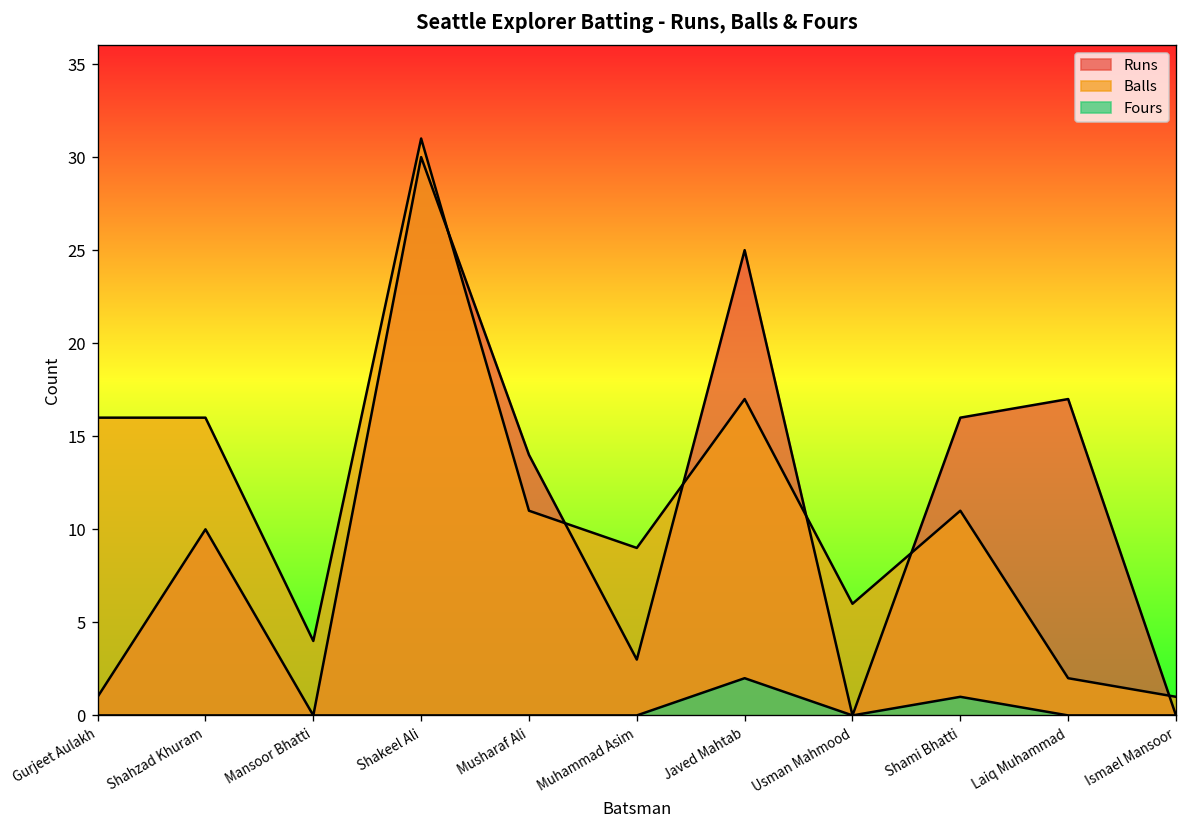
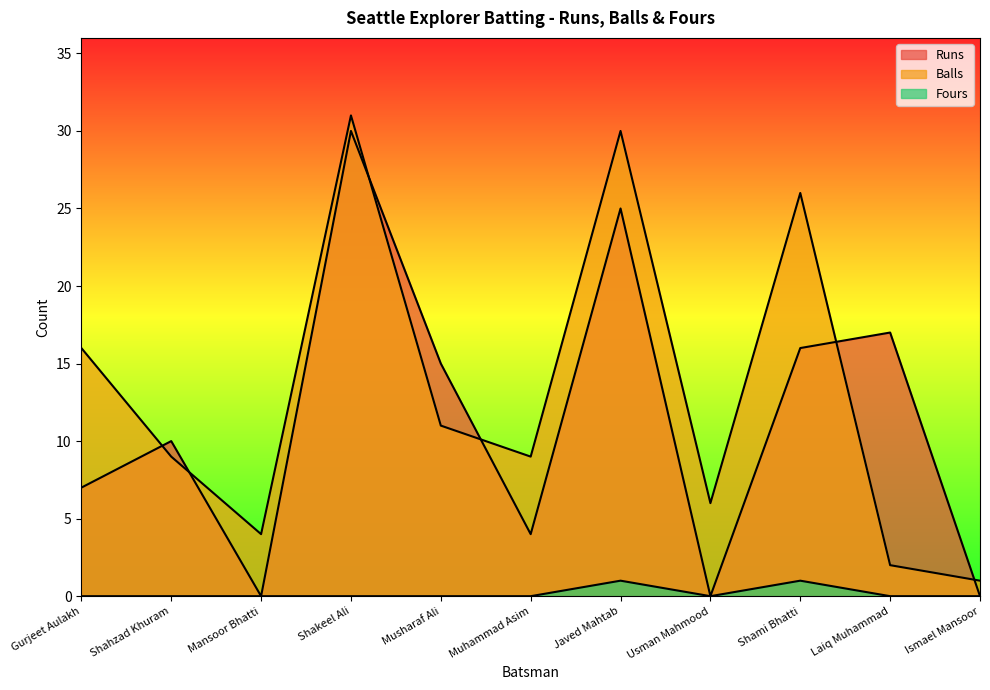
  {
    "Runs": {
-     "Gurjeet Aulakh": 1,
+     "Gurjeet Aulakh": 7,
      "Shahzad Khuram": 10,
      "Shakeel Ali": 30,
-     "Musharaf Ali": 14,
-     "Muhammad Asim": 3,
+     "Musharaf Ali": 15,
+     "Muhammad Asim": 4,
      "Javed Mahtab": 25,
      "Shami Bhatti": 16,
      "Laiq Muhammad": 17
    },
    "Balls": {
      "Gurjeet Aulakh": 16,
-     "Shahzad Khuram": 16,
+     "Shahzad Khuram": 9,
      "Mansoor Bhatti": 4,
      "Shakeel Ali": 31,
      "Musharaf Ali": 11,
      "Muhammad Asim": 9,
-     "Javed Mahtab": 17,
+     "Javed Mahtab": 30,
      "Usman Mahmood": 6,
-     "Shami Bhatti": 11,
+     "Shami Bhatti": 26,
      "Laiq Muhammad": 2,
      "Ismael Mansoor": 1
    },
    "Fours": {
      "Gurjeet Aulakh": 0,
      "Shahzad Khuram": 0,
      "Shakeel Ali": 0,
      "Musharaf Ali": 0,
      "Muhammad Asim": 0,
-     "Javed Mahtab": 2,
+     "Javed Mahtab": 1,
      "Shami Bhatti": 1,
      "Laiq Muhammad": 0
    }
  }
